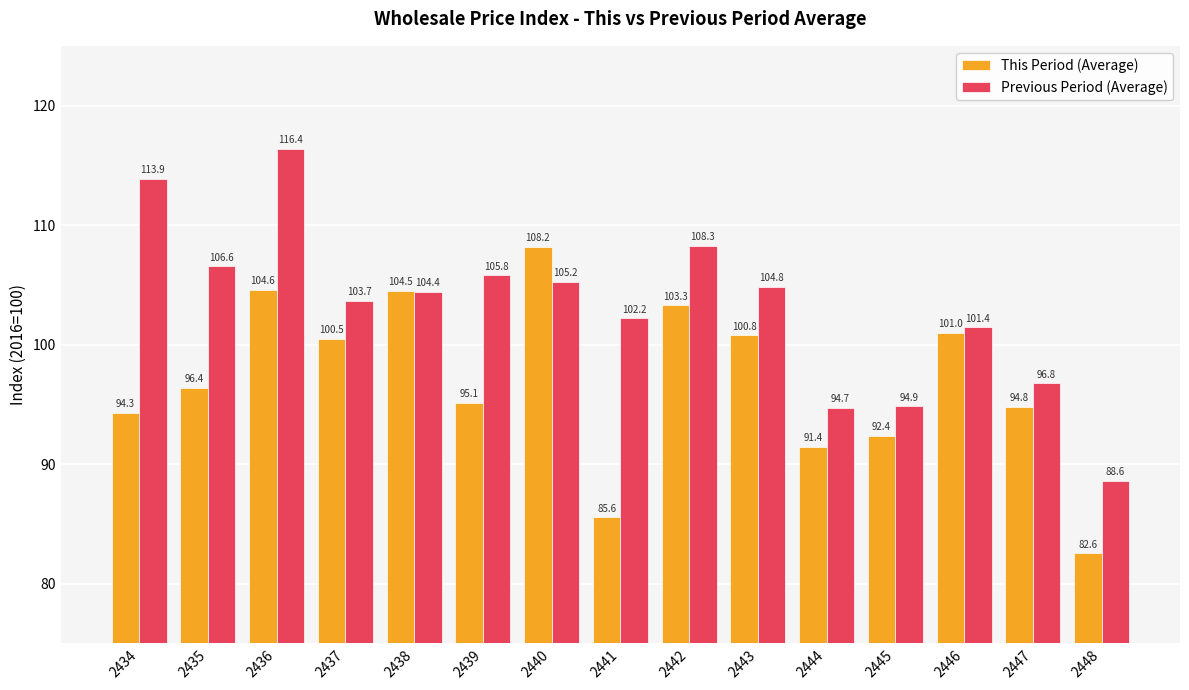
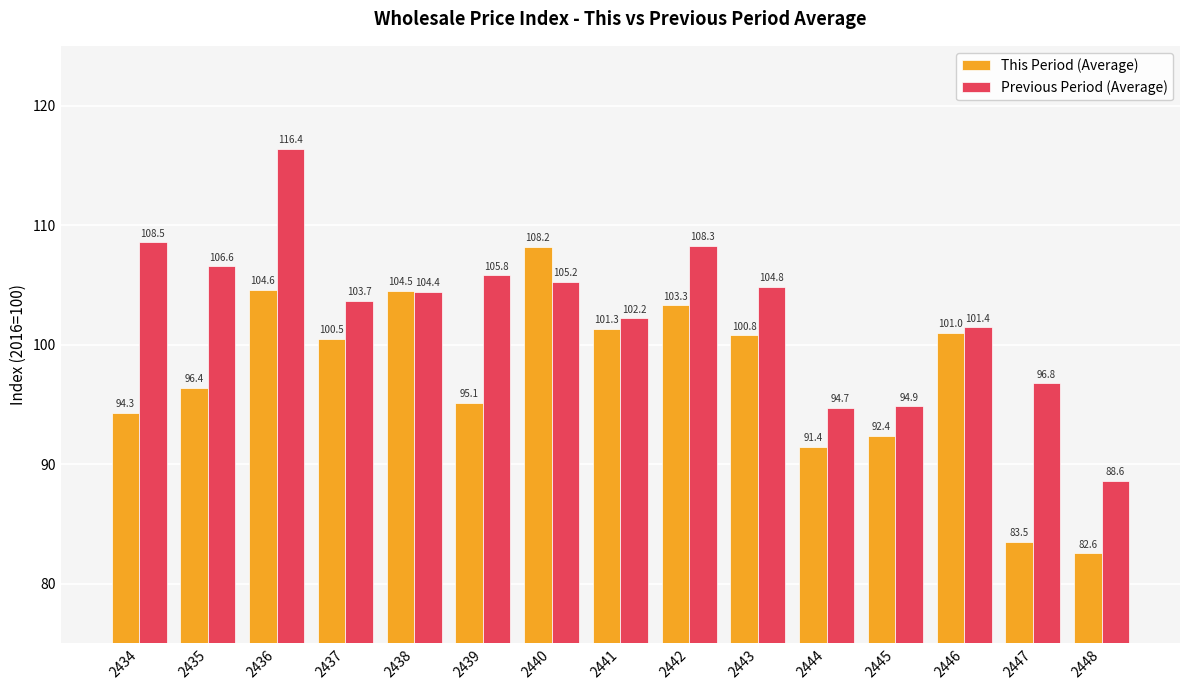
  {
    "This Period (Average)": {
      "2434": 94.3,
      "2435": 96.4,
      "2436": 104.6,
      "2437": 100.5,
      "2438": 104.5,
      "2439": 95.1,
      "2440": 108.2,
-     "2441": 85.6,
+     "2441": 101.3,
      "2442": 103.3,
      "2443": 100.8,
      "2444": 91.4,
      "2445": 92.4,
      "2446": 101.0,
-     "2447": 94.8,
+     "2447": 83.5,
      "2448": 82.6
    },
    "Previous Period (Average)": {
-     "2434": 113.9,
+     "2434": 108.5,
      "2435": 106.6,
      "2436": 116.4,
      "2437": 103.7,
      "2438": 104.4,
      "2439": 105.8,
      "2440": 105.2,
      "2441": 102.2,
      "2442": 108.3,
      "2443": 104.8,
      "2444": 94.7,
      "2445": 94.9,
      "2446": 101.4,
      "2447": 96.8,
      "2448": 88.6
    }
  }
